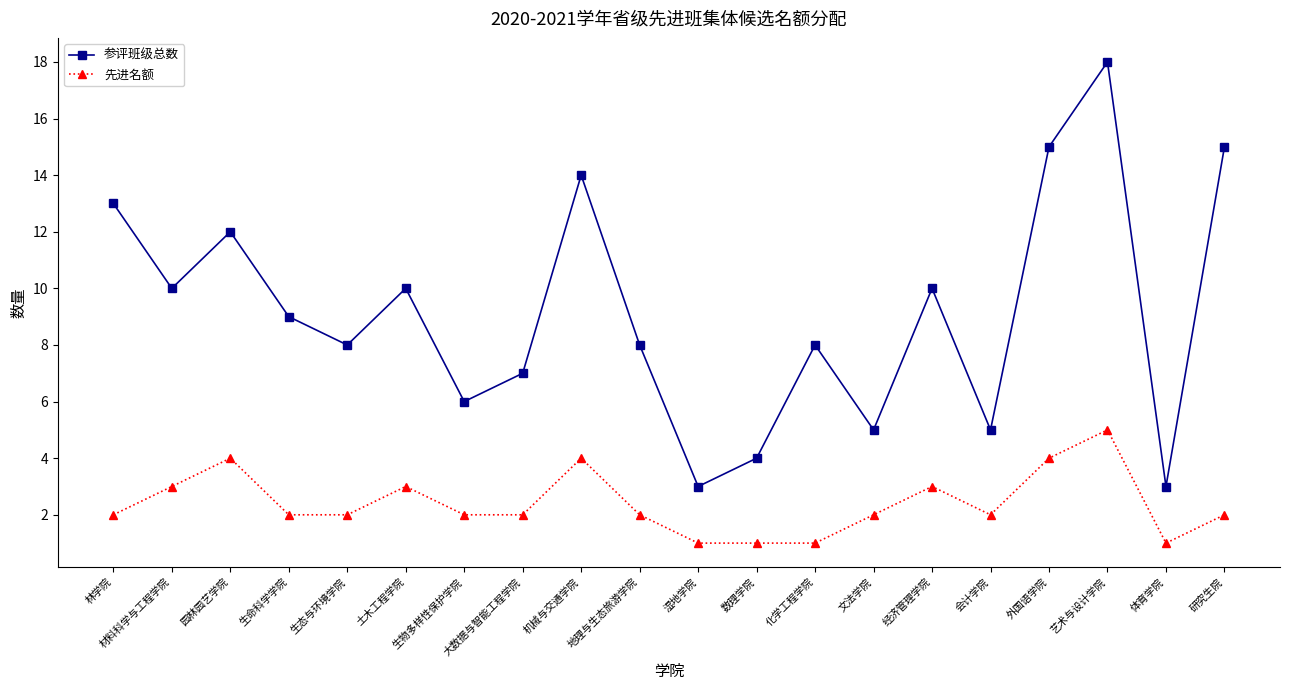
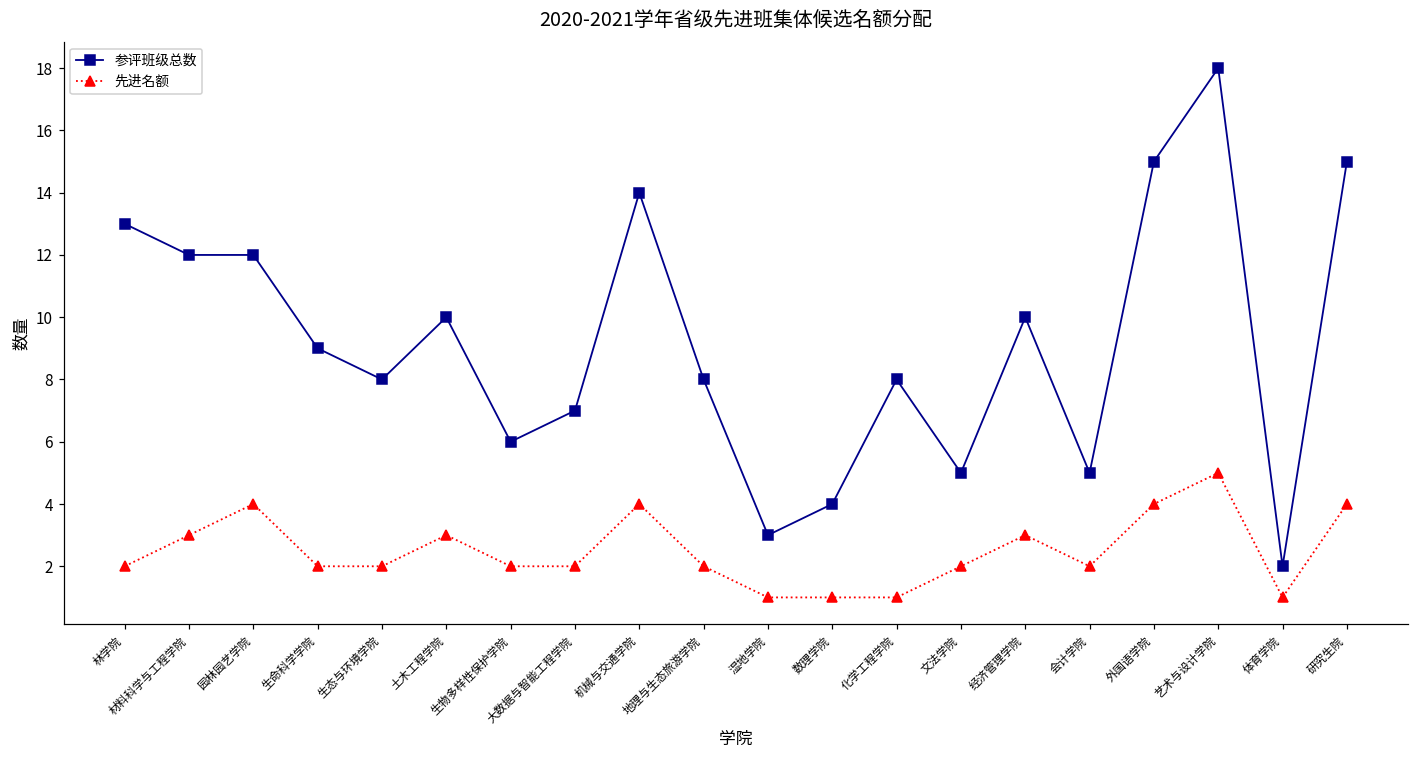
  {
    "参评班级总数": {
      "林学院": 13,
-     "材料科学与工程学院": 10,
+     "材料科学与工程学院": 12,
      "园林园艺学院": 12,
      "生命科学学院": 9,
      "生态与环境学院": 8,
      "土木工程学院": 10,
      "生物多样性保护学院": 6,
      "大数据与智能工程学院": 7,
      "机械与交通学院": 14,
      "地理与生态旅游学院": 8,
      "湿地学院": 3,
      "数理学院": 4,
      "化学工程学院": 8,
      "文法学院": 5,
      "经济管理学院": 10,
      "会计学院": 5,
      "外国语学院": 15,
      "艺术与设计学院": 18,
-     "体育学院": 3,
+     "体育学院": 2,
      "研究生院": 15
    },
    "先进名额": {
      "林学院": 2,
      "材料科学与工程学院": 3,
      "园林园艺学院": 4,
      "生命科学学院": 2,
      "生态与环境学院": 2,
      "土木工程学院": 3,
      "生物多样性保护学院": 2,
      "大数据与智能工程学院": 2,
      "机械与交通学院": 4,
      "地理与生态旅游学院": 2,
      "湿地学院": 1,
      "数理学院": 1,
      "化学工程学院": 1,
      "文法学院": 2,
      "经济管理学院": 3,
      "会计学院": 2,
      "外国语学院": 4,
      "艺术与设计学院": 5,
      "体育学院": 1,
-     "研究生院": 2
+     "研究生院": 4
    }
  }
